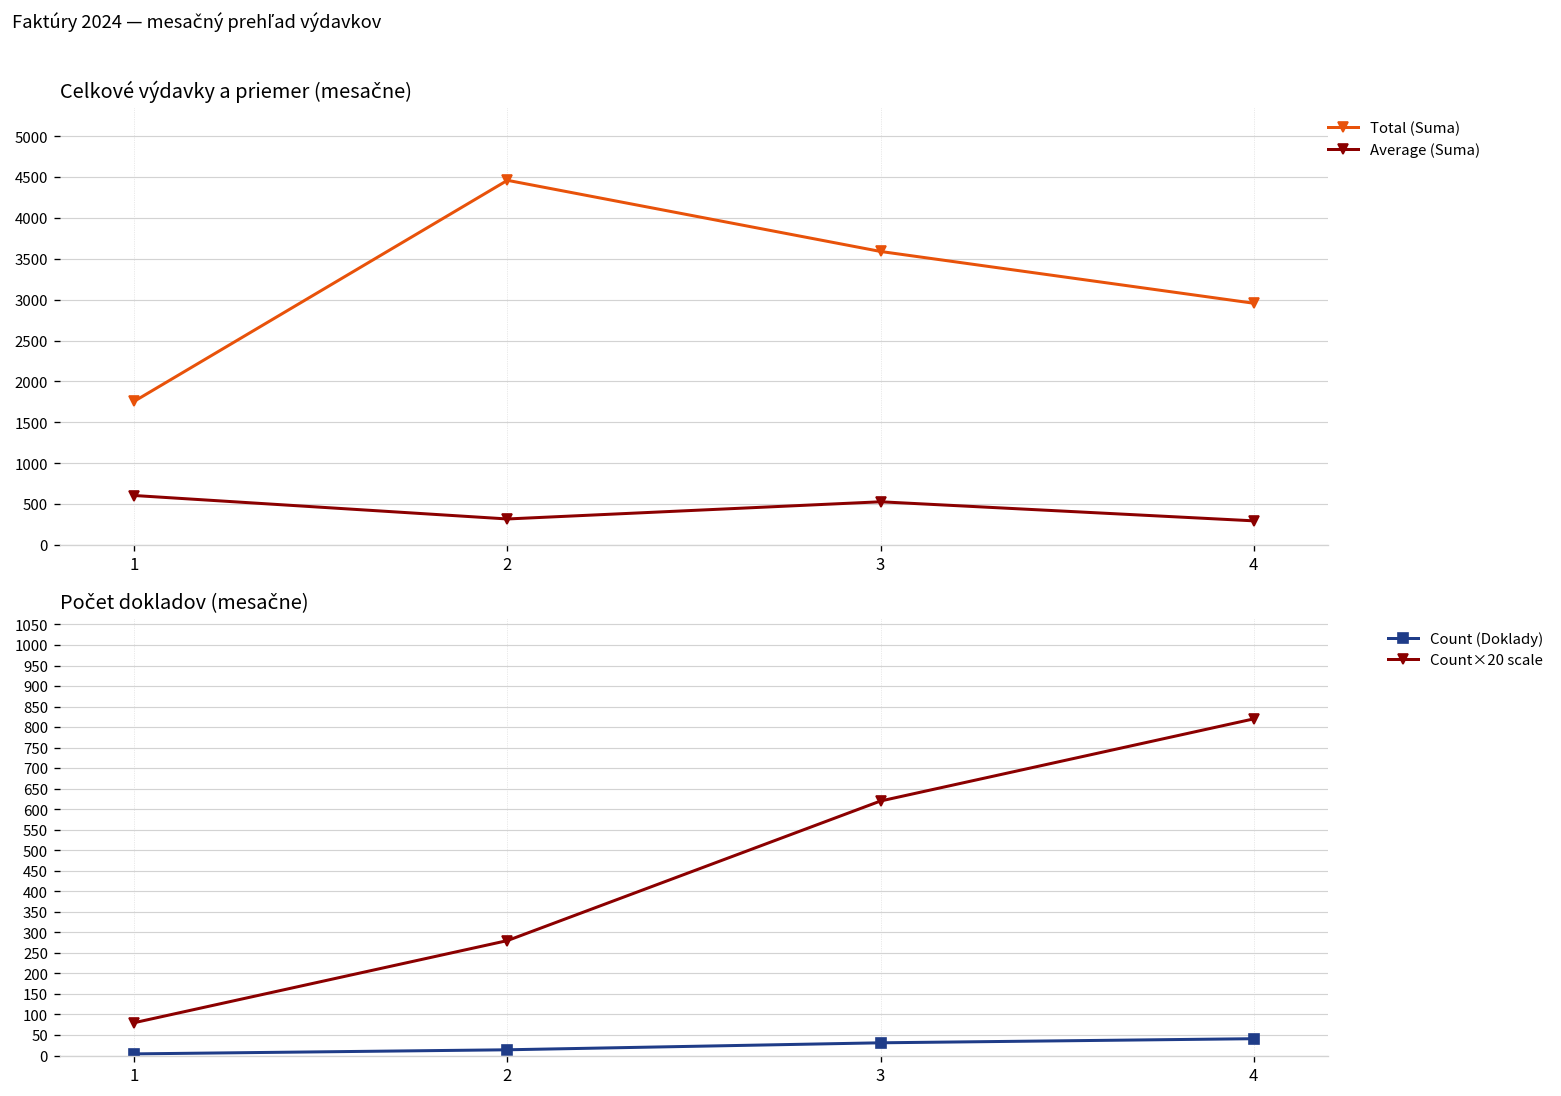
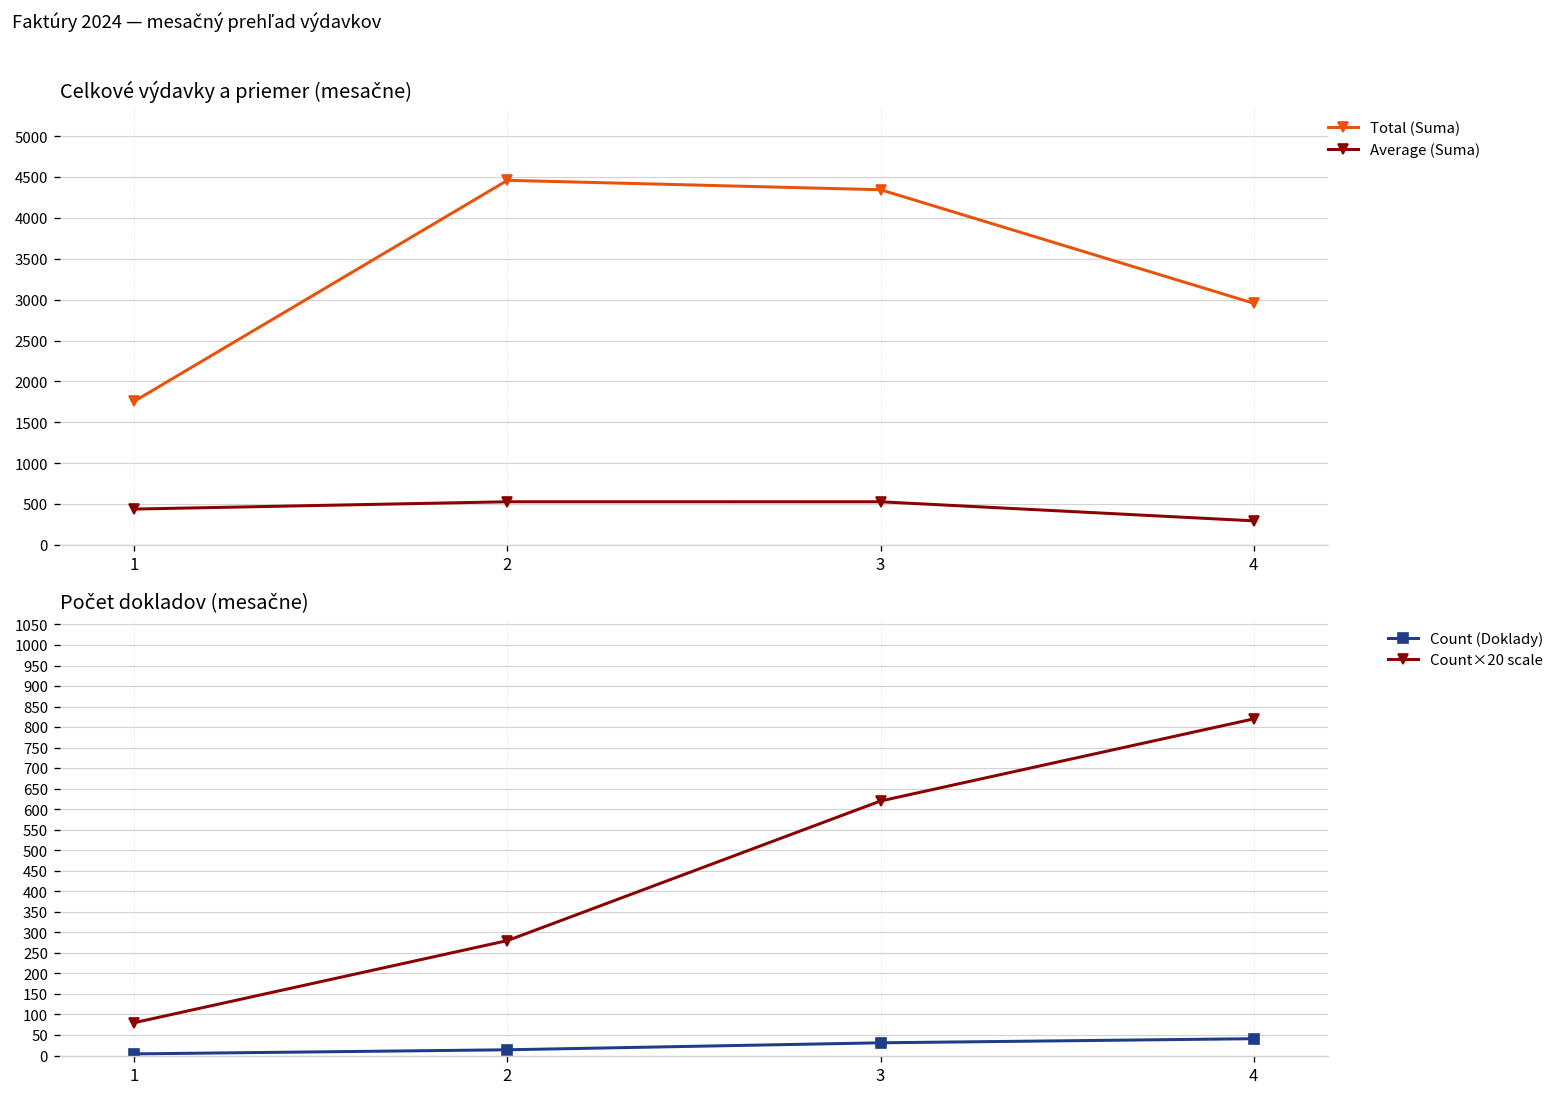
  {
    "Celkové výdavky a priemer (mesačne)": {
      "Total (Suma)": {
        "1": 1800,
        "2": 4500,
-       "3": 3600,
+       "3": 4300,
        "4": 3000
      },
      "Average (Suma)": {
-       "1": 600,
-       "2": 300,
+       "1": 400,
+       "2": 500,
        "3": 500,
        "4": 300
      }
    },
    "Počet dokladov (mesačne)": {
      "Count (Doklady)": {
        "1": 0,
        "2": 10,
        "3": 30,
        "4": 40
      },
      "Count×20 scale": {
        "1": 80,
        "2": 280,
        "3": 620,
        "4": 820
      }
    }
  }
